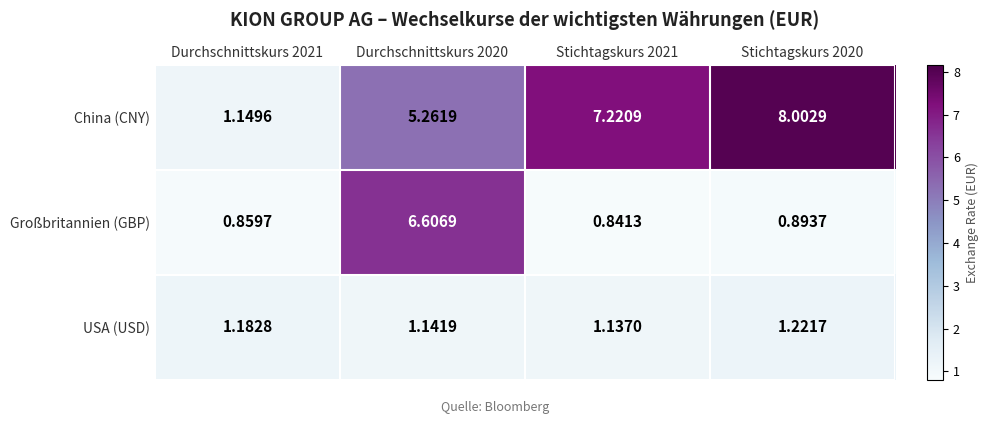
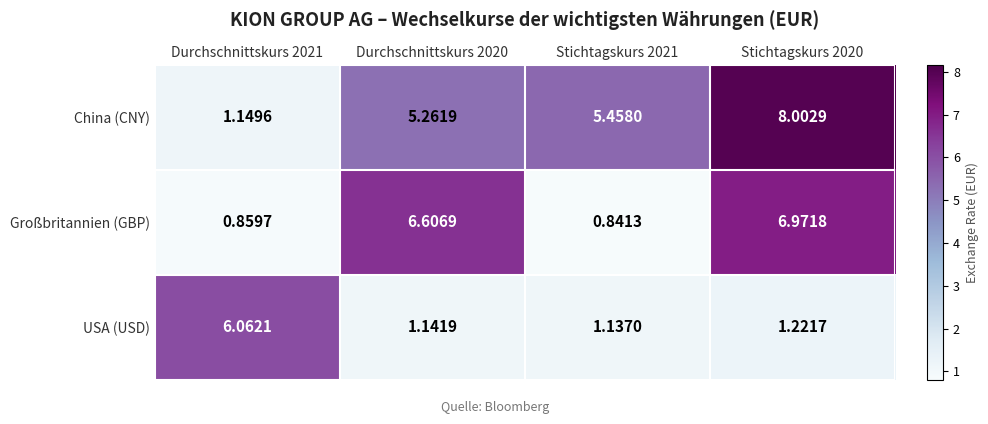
  {
    "China (CNY)": {
      "Durchschnittskurs 2021": 1.1496,
      "Durchschnittskurs 2020": 5.2619,
-     "Stichtagskurs 2021": 7.2209,
+     "Stichtagskurs 2021": 5.4580,
      "Stichtagskurs 2020": 8.0029
    },
    "Großbritannien (GBP)": {
      "Durchschnittskurs 2021": 0.8597,
      "Durchschnittskurs 2020": 6.6069,
      "Stichtagskurs 2021": 0.8413,
-     "Stichtagskurs 2020": 0.8937
+     "Stichtagskurs 2020": 6.9718
    },
    "USA (USD)": {
-     "Durchschnittskurs 2021": 1.1828,
+     "Durchschnittskurs 2021": 6.0621,
      "Durchschnittskurs 2020": 1.1419,
      "Stichtagskurs 2021": 1.1370,
      "Stichtagskurs 2020": 1.2217
    }
  }
